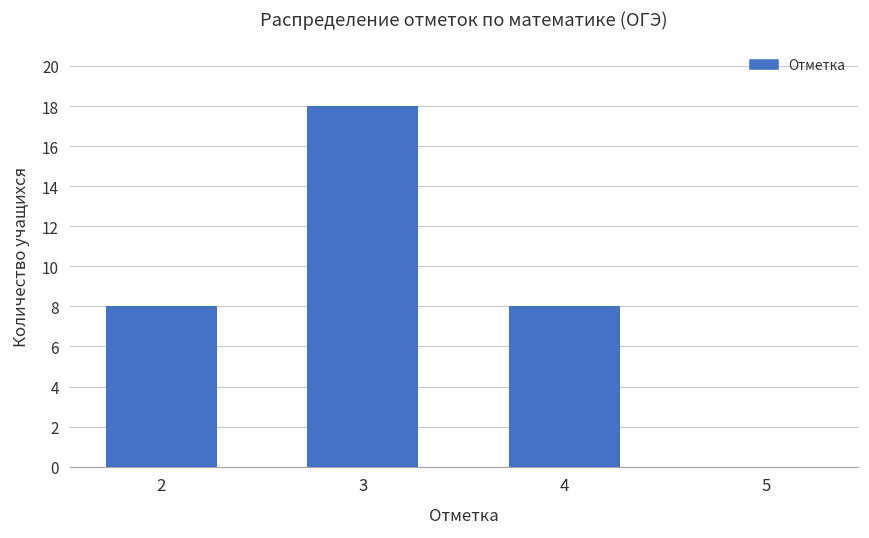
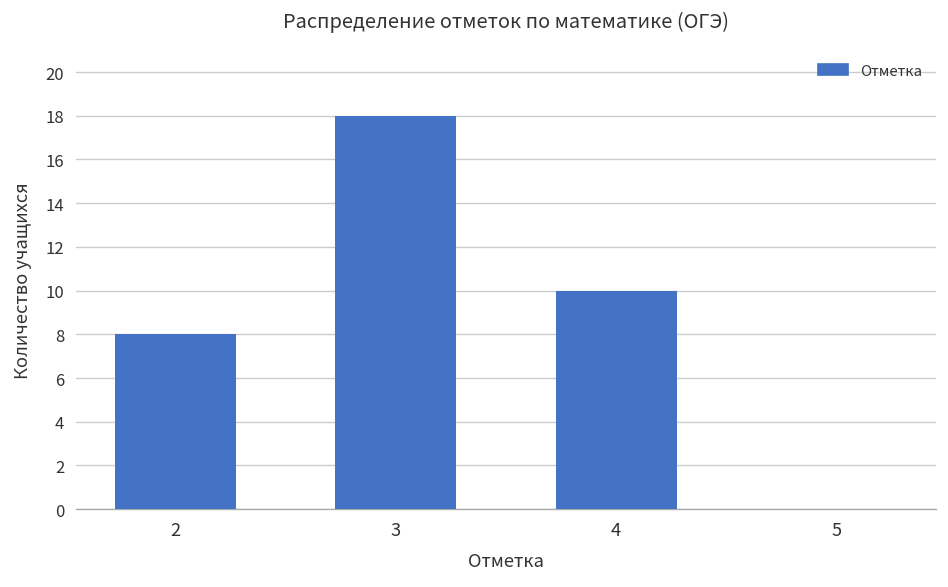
  {
    "2": 8,
    "3": 18,
-   "4": 8,
+   "4": 10,
    "5": 0
  }
